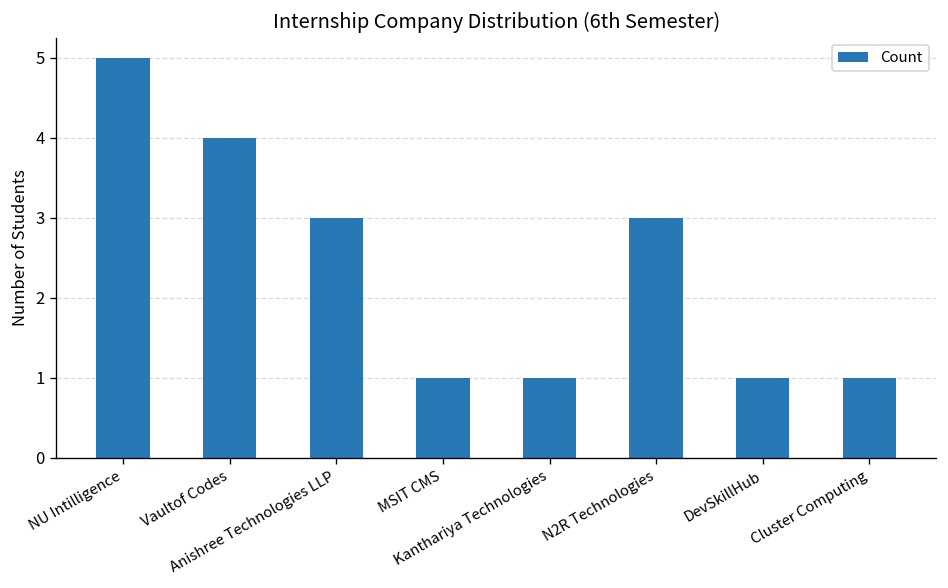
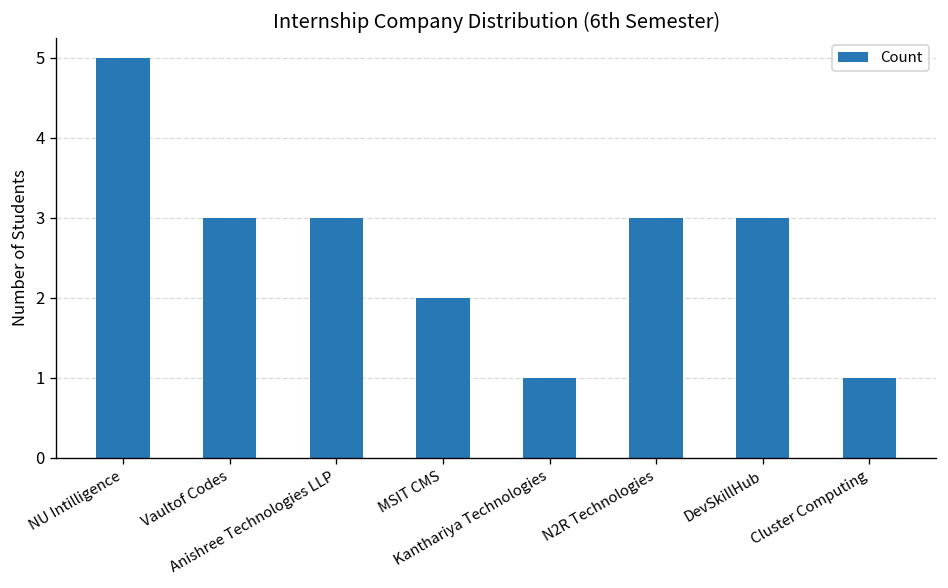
  {
    "NU Intilligence": 5,
-   "Vaultof Codes": 4,
+   "Vaultof Codes": 3,
    "Anishree Technologies LLP": 3,
-   "MSIT CMS": 1,
+   "MSIT CMS": 2,
    "Kanthariya Technologies": 1,
    "N2R Technologies": 3,
-   "DevSkillHub": 1,
+   "DevSkillHub": 3,
    "Cluster Computing": 1
  }
